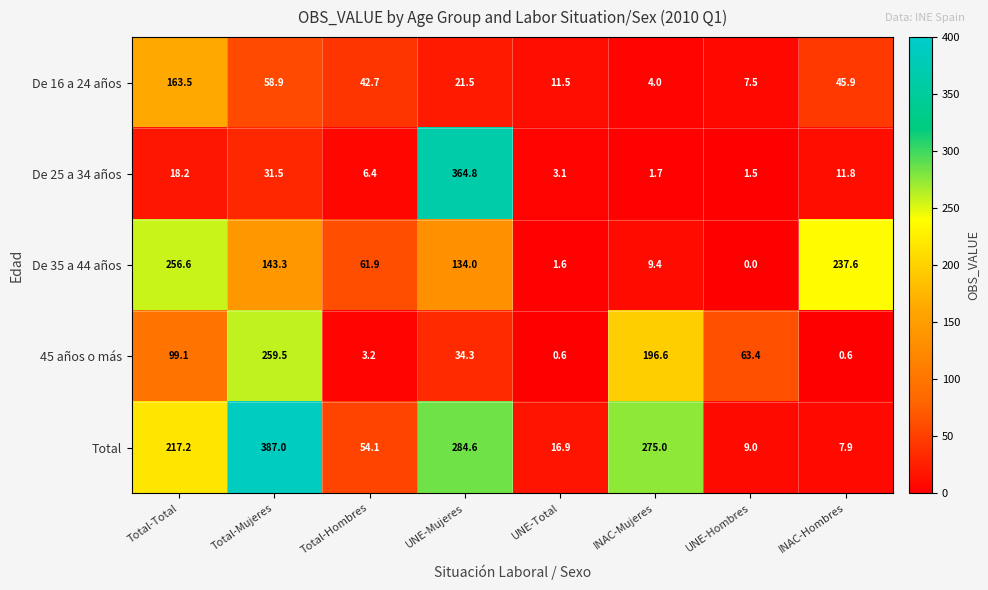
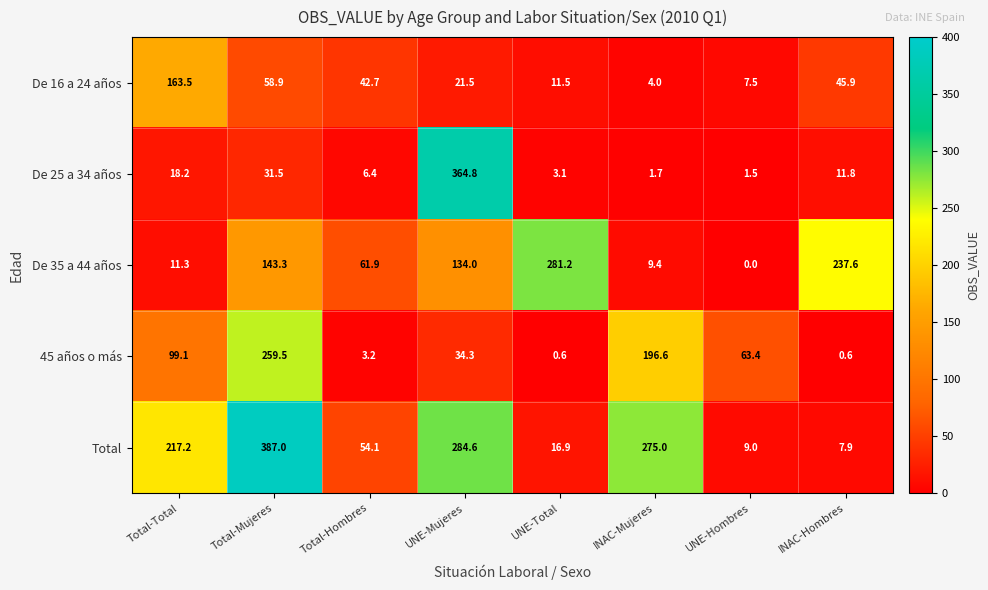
  {
    "De 16 a 24 años": {
      "Total-Total": 163.5,
      "Total-Mujeres": 58.9,
      "Total-Hombres": 42.7,
      "UNE-Mujeres": 21.5,
      "UNE-Total": 11.5,
      "INAC-Mujeres": 4.0,
      "UNE-Hombres": 7.5,
      "INAC-Hombres": 45.9
    },
    "De 25 a 34 años": {
      "Total-Total": 18.2,
      "Total-Mujeres": 31.5,
      "Total-Hombres": 6.4,
      "UNE-Mujeres": 364.8,
      "UNE-Total": 3.1,
      "INAC-Mujeres": 1.7,
      "UNE-Hombres": 1.5,
      "INAC-Hombres": 11.8
    },
    "De 35 a 44 años": {
-     "Total-Total": 256.6,
+     "Total-Total": 11.3,
      "Total-Mujeres": 143.3,
      "Total-Hombres": 61.9,
      "UNE-Mujeres": 134.0,
-     "UNE-Total": 1.6,
+     "UNE-Total": 281.2,
      "INAC-Mujeres": 9.4,
      "UNE-Hombres": 0.0,
      "INAC-Hombres": 237.6
    },
    "45 años o más": {
      "Total-Total": 99.1,
      "Total-Mujeres": 259.5,
      "Total-Hombres": 3.2,
      "UNE-Mujeres": 34.3,
      "UNE-Total": 0.6,
      "INAC-Mujeres": 196.6,
      "UNE-Hombres": 63.4,
      "INAC-Hombres": 0.6
    },
    "Total": {
      "Total-Total": 217.2,
      "Total-Mujeres": 387.0,
      "Total-Hombres": 54.1,
      "UNE-Mujeres": 284.6,
      "UNE-Total": 16.9,
      "INAC-Mujeres": 275.0,
      "UNE-Hombres": 9.0,
      "INAC-Hombres": 7.9
    }
  }
